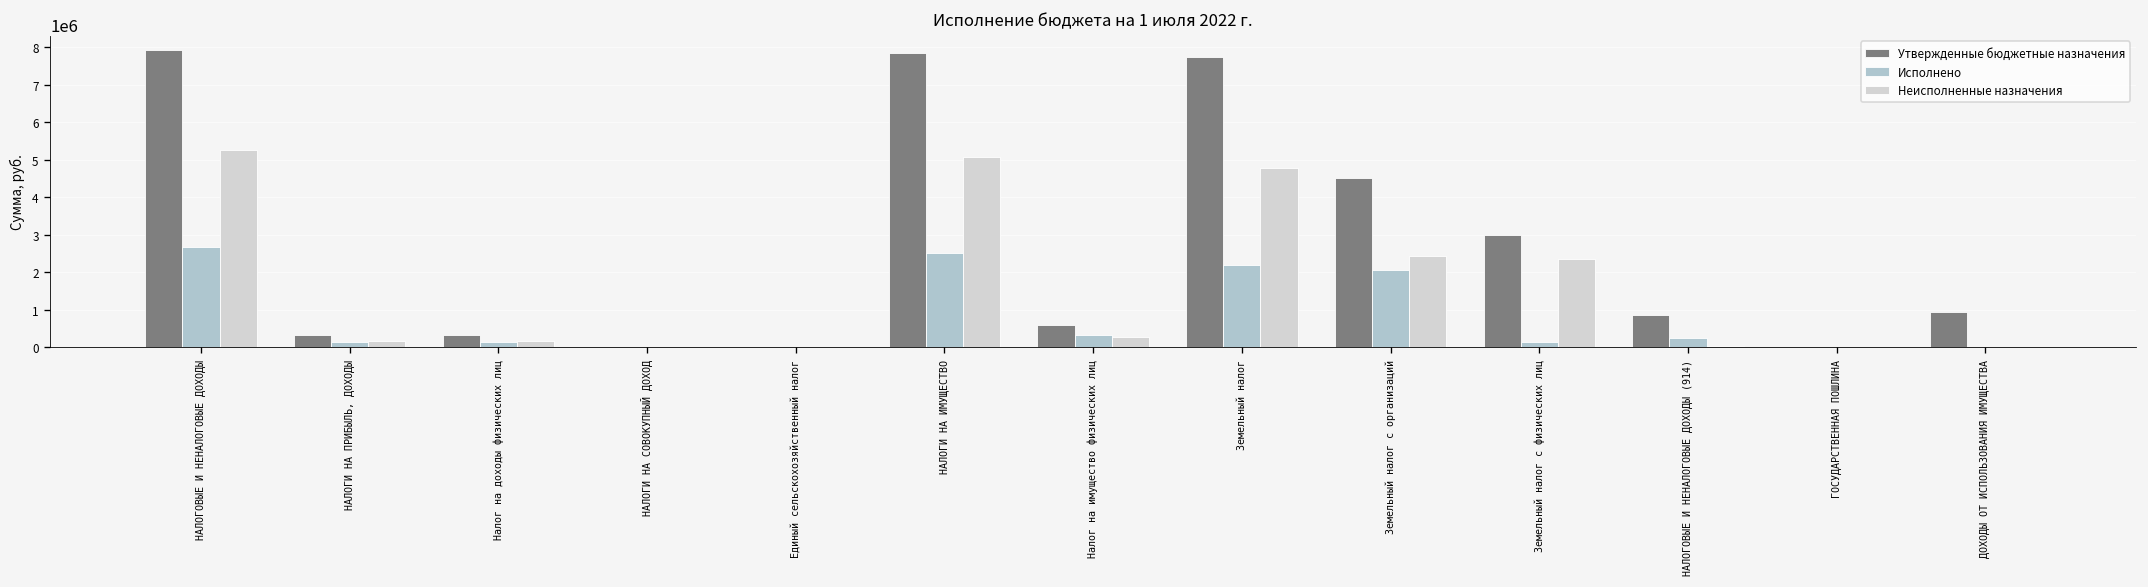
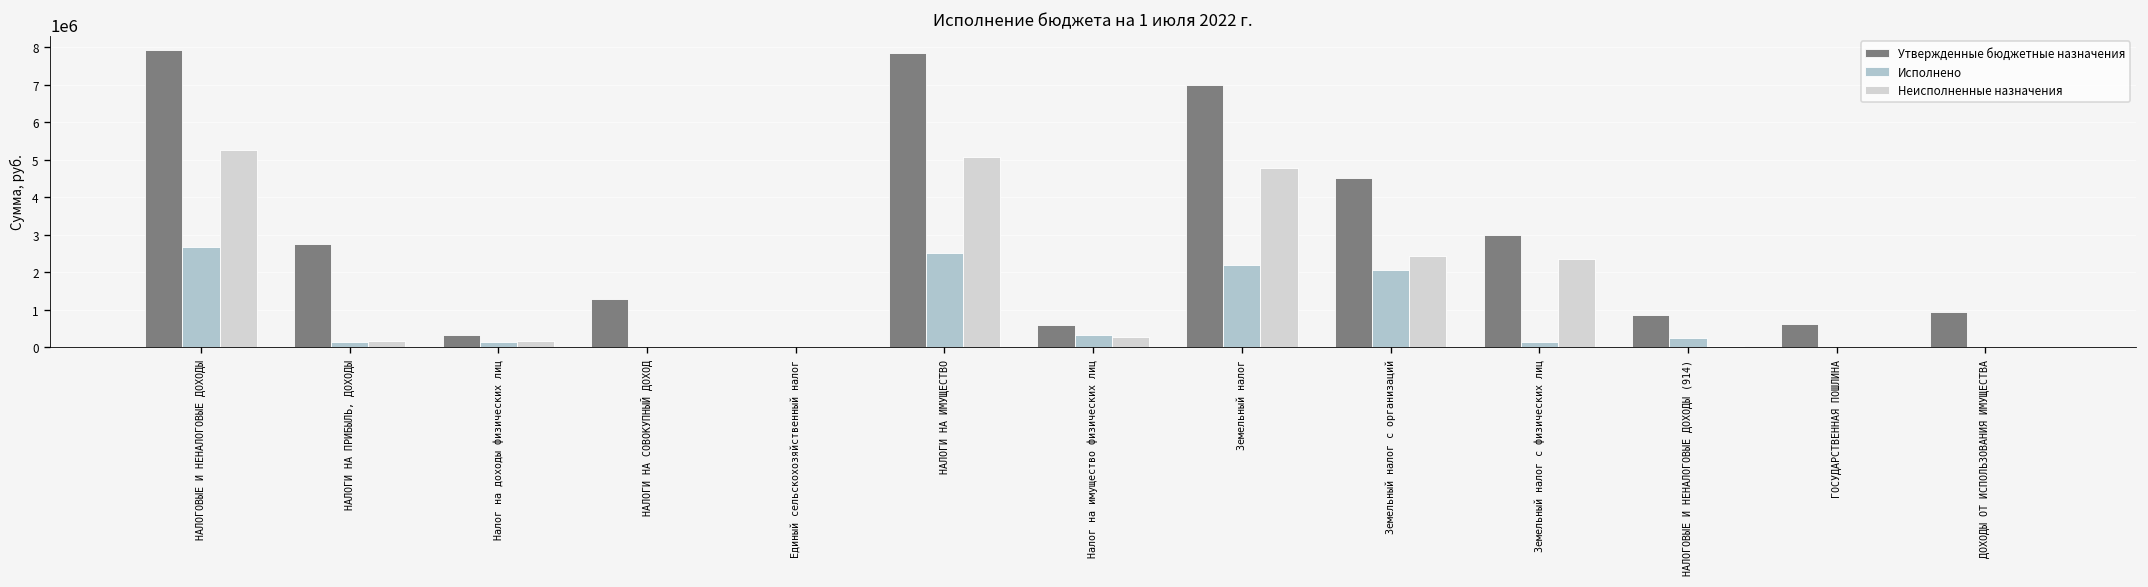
  {
    "Утвержденные бюджетные назначения": {
      "НАЛОГОВЫЕ И НЕНАЛОГОВЫЕ ДОХОДЫ": 7900000,
-     "НАЛОГИ НА ПРИБЫЛЬ, ДОХОДЫ": 300000,
+     "НАЛОГИ НА ПРИБЫЛЬ, ДОХОДЫ": 2800000,
      "Налог на доходы физических лиц": 300000,
-     "НАЛОГИ НА СОВОКУПНЫЙ ДОХОД": 0,
+     "НАЛОГИ НА СОВОКУПНЫЙ ДОХОД": 1300000,
      "НАЛОГИ НА ИМУЩЕСТВО": 7800000,
      "Налог на имущество физических лиц": 600000,
-     "Земельный налог": 7700000,
+     "Земельный налог": 7000000,
      "Земельный налог с организаций": 4500000,
      "Земельный налог с физических лиц": 3000000,
      "НАЛОГОВЫЕ И НЕНАЛОГОВЫЕ ДОХОДЫ (914)": 900000,
-     "ГОСУДАРСТВЕННАЯ ПОШЛИНА": 0,
+     "ГОСУДАРСТВЕННАЯ ПОШЛИНА": 600000,
      "ДОХОДЫ ОТ ИСПОЛЬЗОВАНИЯ ИМУЩЕСТВА": 1000000
    }
  }
